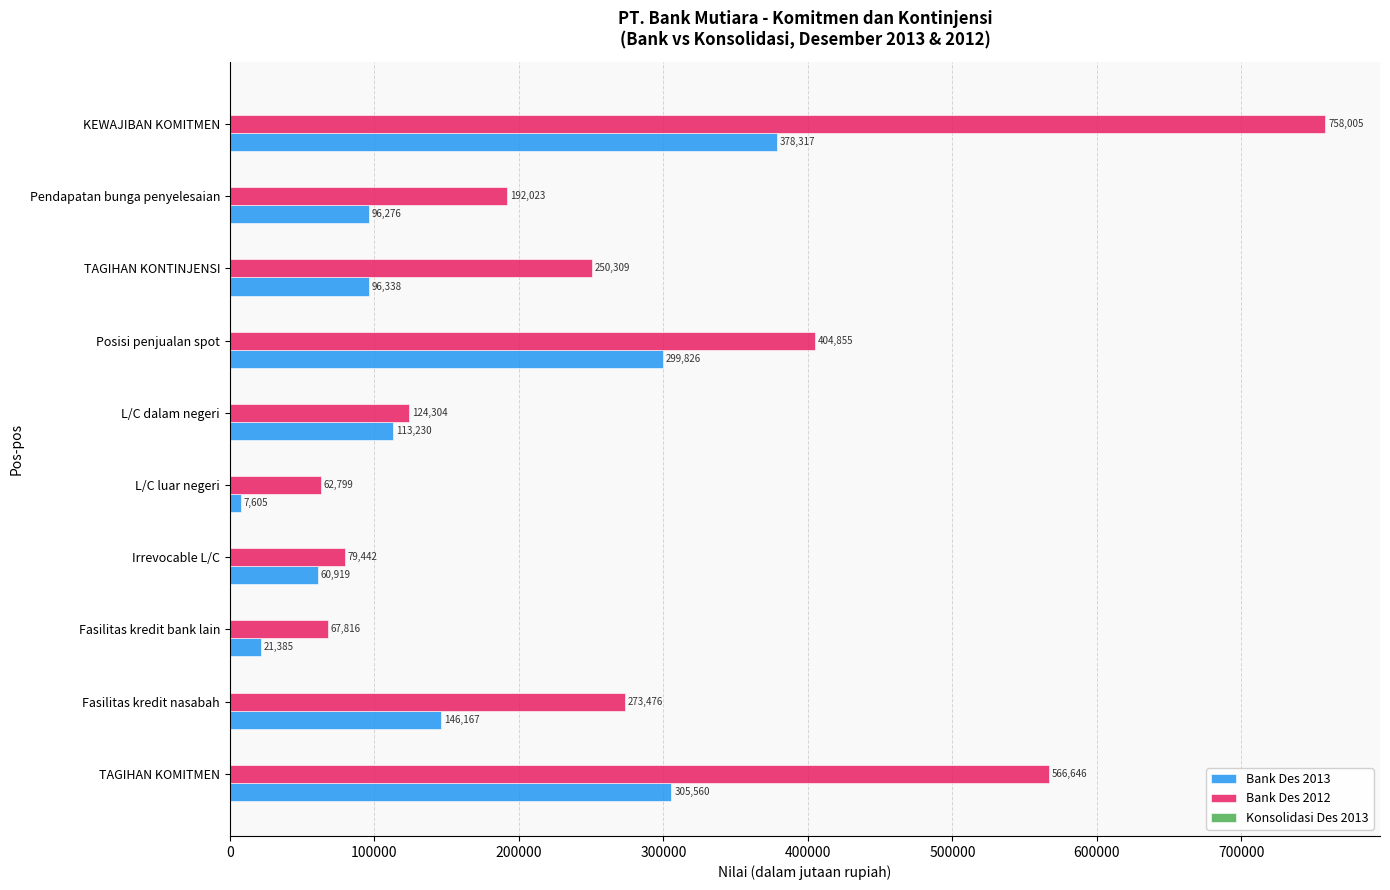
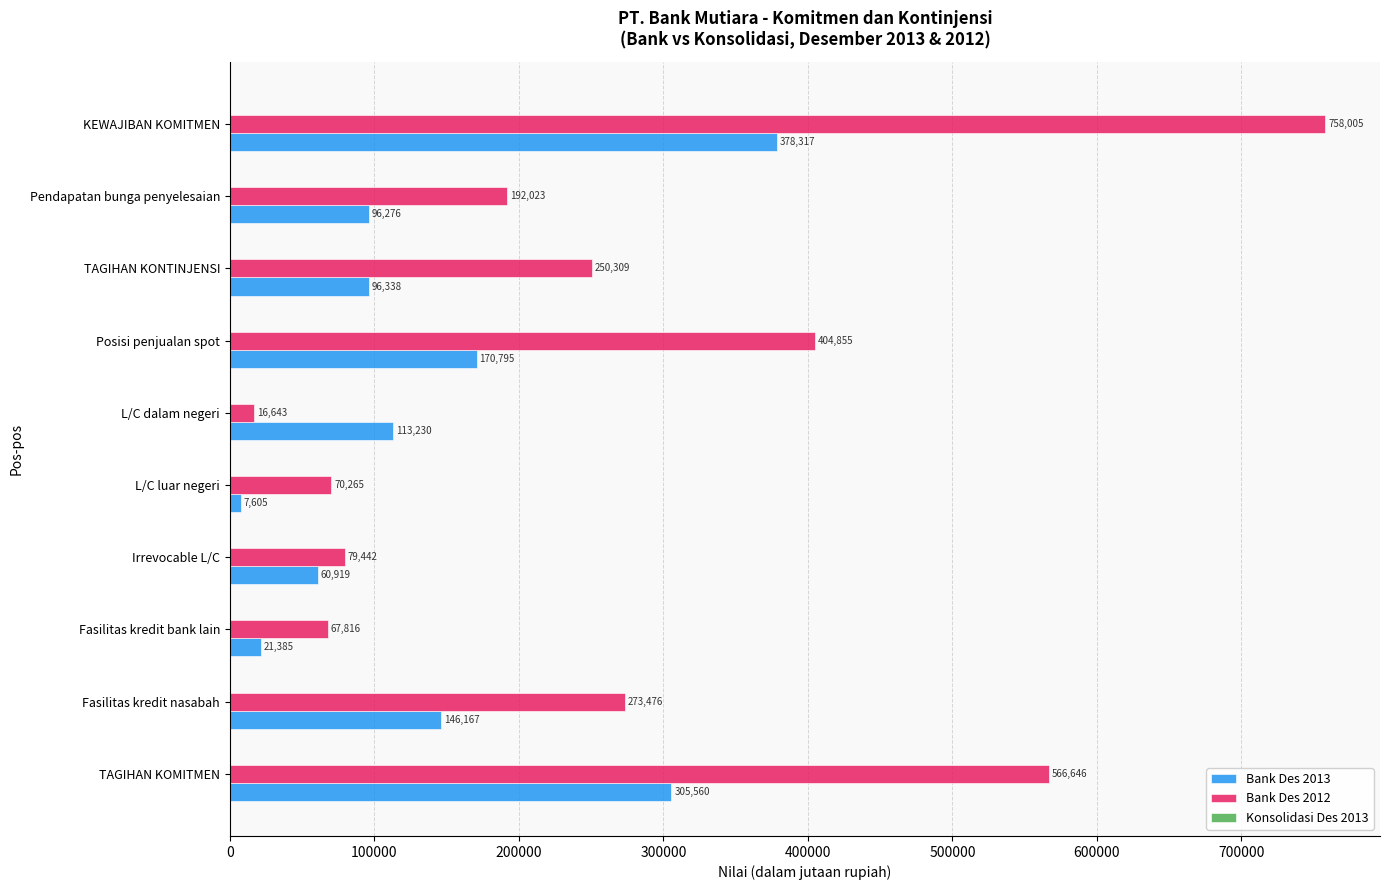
  {
    "Bank Des 2013": {
      "KEWAJIBAN KOMITMEN": "378,317",
      "Pendapatan bunga penyelesaian": "96,276",
      "TAGIHAN KONTINJENSI": "96,338",
-     "Posisi penjualan spot": "299,826",
+     "Posisi penjualan spot": "170,795",
      "L/C dalam negeri": "113,230",
      "L/C luar negeri": "7,605",
      "Irrevocable L/C": "60,919",
      "Fasilitas kredit bank lain": "21,385",
      "Fasilitas kredit nasabah": "146,167",
      "TAGIHAN KOMITMEN": "305,560"
    },
    "Bank Des 2012": {
      "KEWAJIBAN KOMITMEN": "758,005",
      "Pendapatan bunga penyelesaian": "192,023",
      "TAGIHAN KONTINJENSI": "250,309",
      "Posisi penjualan spot": "404,855",
-     "L/C dalam negeri": "124,304",
-     "L/C luar negeri": "62,799",
+     "L/C dalam negeri": "16,643",
+     "L/C luar negeri": "70,265",
      "Irrevocable L/C": "79,442",
      "Fasilitas kredit bank lain": "67,816",
      "Fasilitas kredit nasabah": "273,476",
      "TAGIHAN KOMITMEN": "566,646"
    },
    "Konsolidasi Des 2013": {
      "KEWAJIBAN KOMITMEN": "0",
      "Pendapatan bunga penyelesaian": "0",
      "TAGIHAN KONTINJENSI": "0",
      "Posisi penjualan spot": "0",
      "L/C dalam negeri": "0",
      "L/C luar negeri": "0",
      "Irrevocable L/C": "0",
      "Fasilitas kredit bank lain": "0",
      "Fasilitas kredit nasabah": "0",
      "TAGIHAN KOMITMEN": "0"
    }
  }
